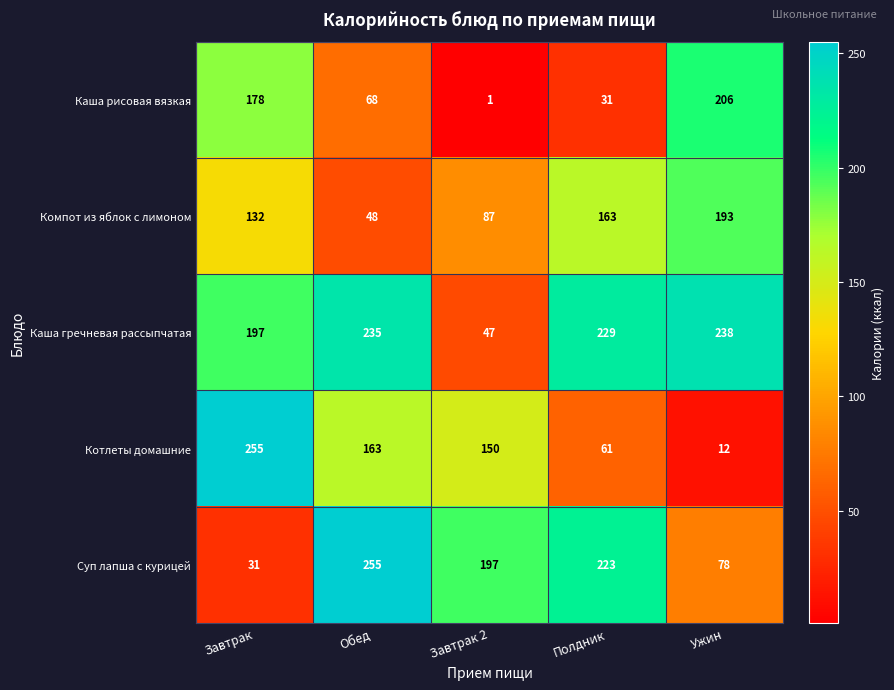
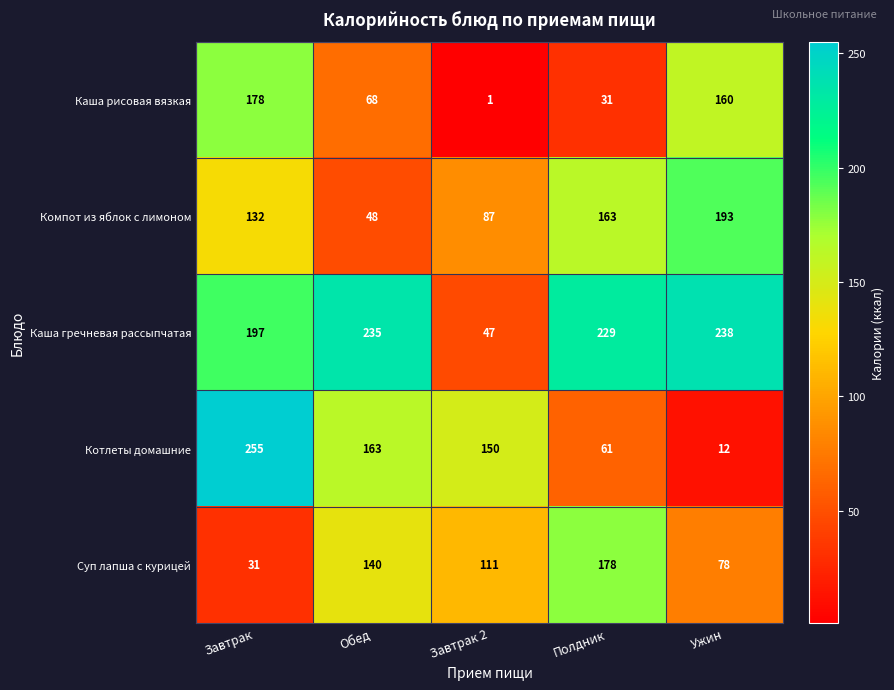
  {
    "Каша рисовая вязкая": {
      "Завтрак": 178,
      "Обед": 68,
      "Завтрак 2": 1,
      "Полдник": 31,
-     "Ужин": 206
+     "Ужин": 160
    },
    "Компот из яблок с лимоном": {
      "Завтрак": 132,
      "Обед": 48,
      "Завтрак 2": 87,
      "Полдник": 163,
      "Ужин": 193
    },
    "Каша гречневая рассыпчатая": {
      "Завтрак": 197,
      "Обед": 235,
      "Завтрак 2": 47,
      "Полдник": 229,
      "Ужин": 238
    },
    "Котлеты домашние": {
      "Завтрак": 255,
      "Обед": 163,
      "Завтрак 2": 150,
      "Полдник": 61,
      "Ужин": 12
    },
    "Суп лапша с курицей": {
      "Завтрак": 31,
-     "Обед": 255,
-     "Завтрак 2": 197,
-     "Полдник": 223,
+     "Обед": 140,
+     "Завтрак 2": 111,
+     "Полдник": 178,
      "Ужин": 78
    }
  }
